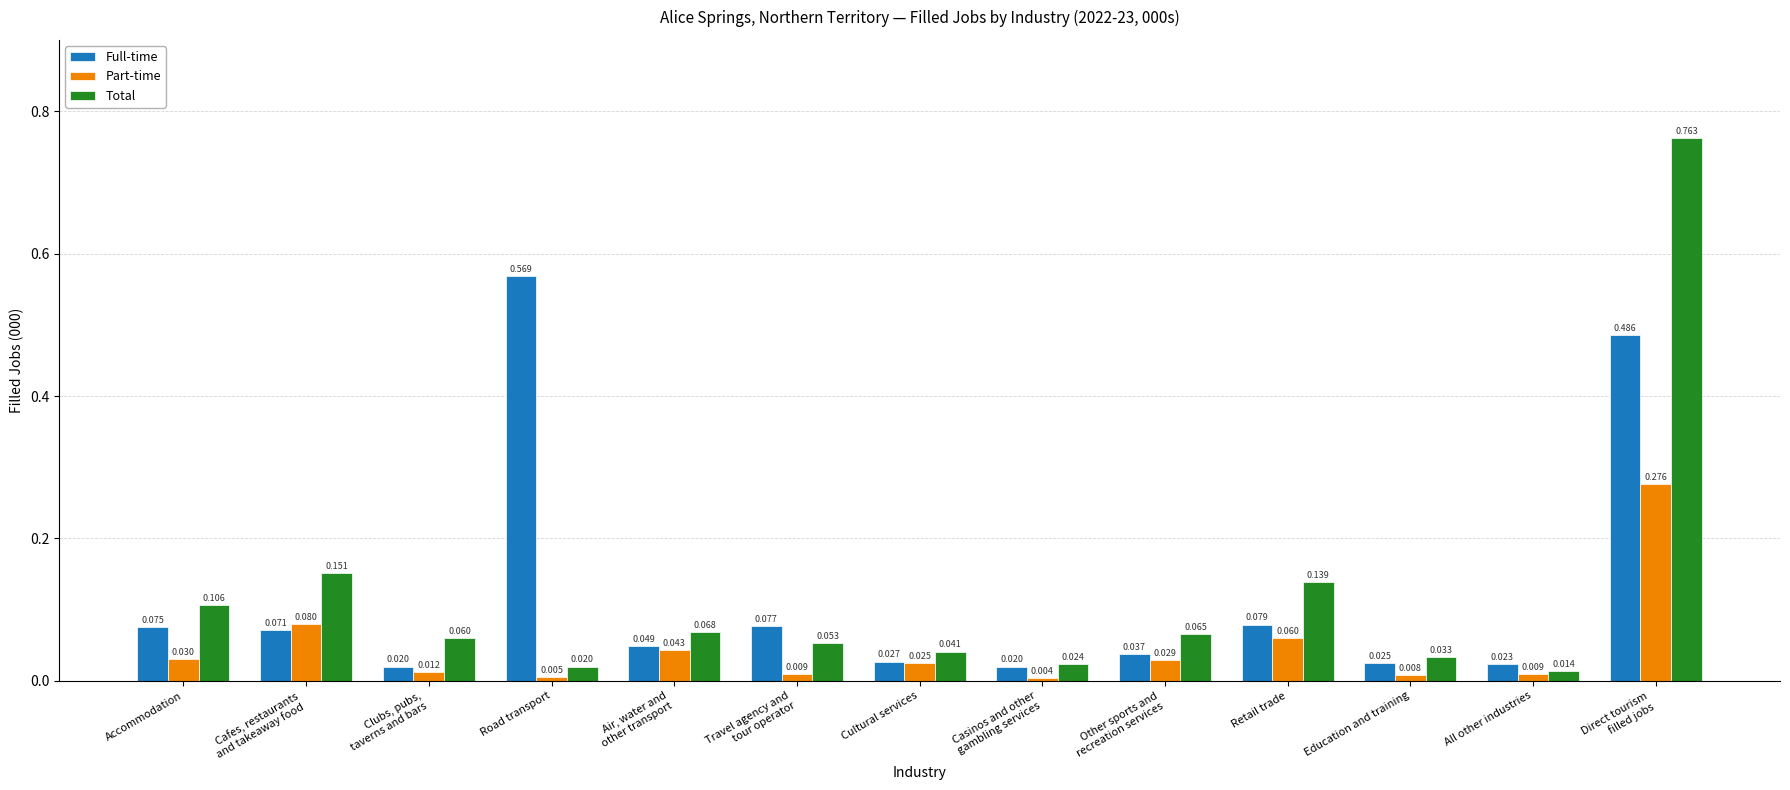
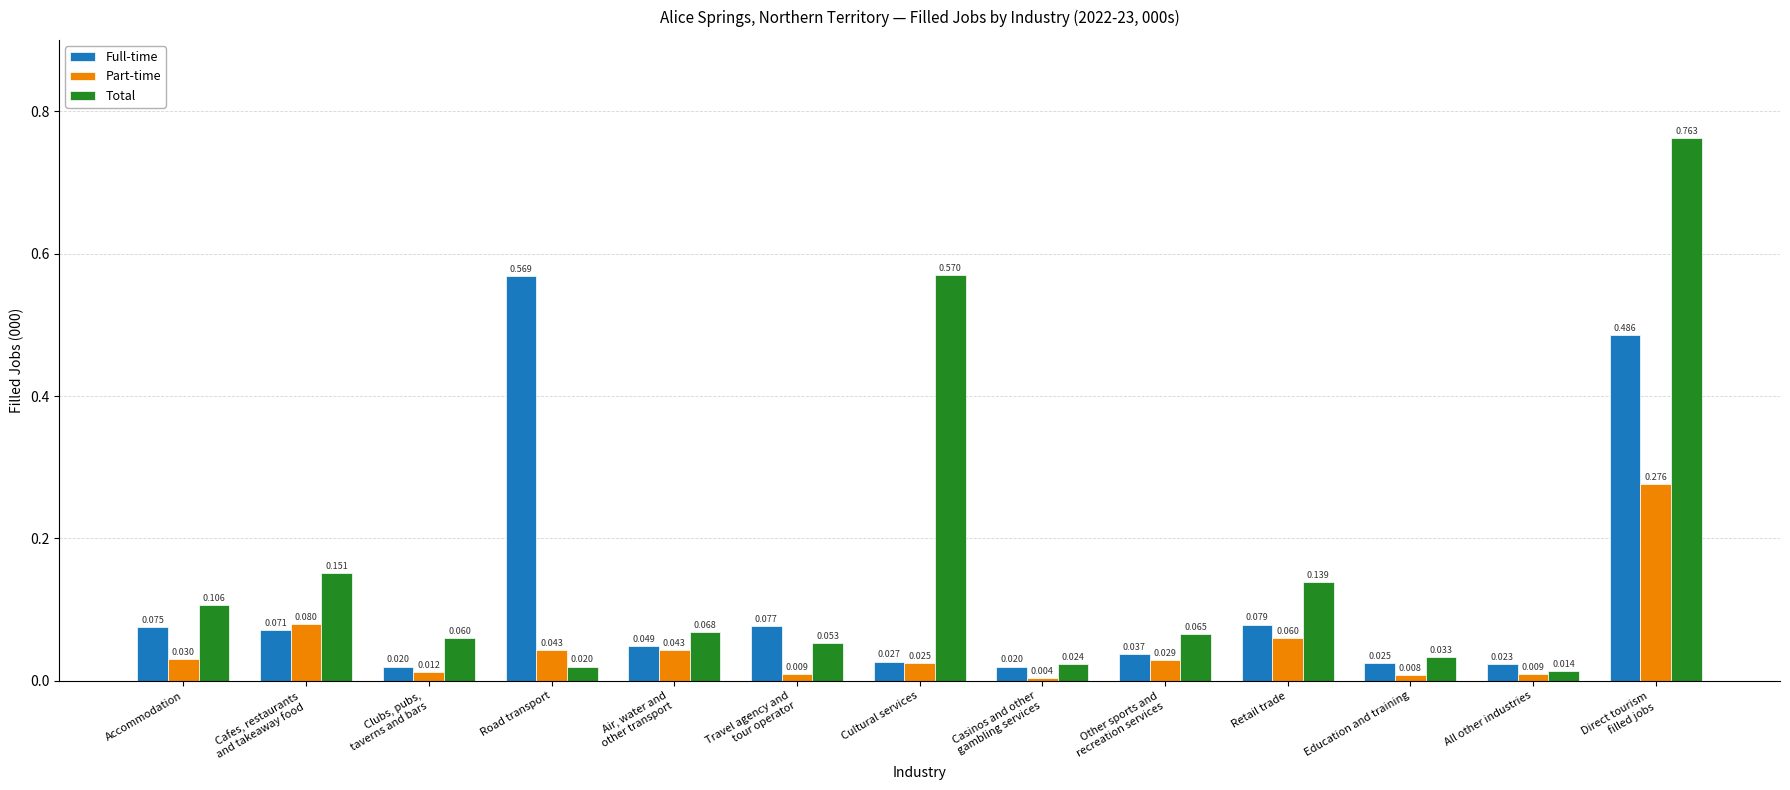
  {
    "Full-time": {
      "Accommodation": 0.075,
      "Cafes, restaurants and takeaway food": 0.071,
      "Clubs, pubs, taverns and bars": 0.020,
      "Road transport": 0.569,
      "Air, water and other transport": 0.049,
      "Travel agency and tour operator": 0.077,
      "Cultural services": 0.027,
      "Casinos and other gambling services": 0.020,
      "Other sports and recreation services": 0.037,
      "Retail trade": 0.079,
      "Education and training": 0.025,
      "All other industries": 0.023,
      "Direct tourism filled jobs": 0.486
    },
    "Part-time": {
      "Accommodation": 0.030,
      "Cafes, restaurants and takeaway food": 0.080,
      "Clubs, pubs, taverns and bars": 0.012,
-     "Road transport": 0.005,
+     "Road transport": 0.043,
      "Air, water and other transport": 0.043,
      "Travel agency and tour operator": 0.009,
      "Cultural services": 0.025,
      "Casinos and other gambling services": 0.004,
      "Other sports and recreation services": 0.029,
      "Retail trade": 0.060,
      "Education and training": 0.008,
      "All other industries": 0.009,
      "Direct tourism filled jobs": 0.276
    },
    "Total": {
      "Accommodation": 0.106,
      "Cafes, restaurants and takeaway food": 0.151,
      "Clubs, pubs, taverns and bars": 0.060,
      "Road transport": 0.020,
      "Air, water and other transport": 0.068,
      "Travel agency and tour operator": 0.053,
-     "Cultural services": 0.041,
+     "Cultural services": 0.570,
      "Casinos and other gambling services": 0.024,
      "Other sports and recreation services": 0.065,
      "Retail trade": 0.139,
      "Education and training": 0.033,
      "All other industries": 0.014,
      "Direct tourism filled jobs": 0.763
    }
  }
